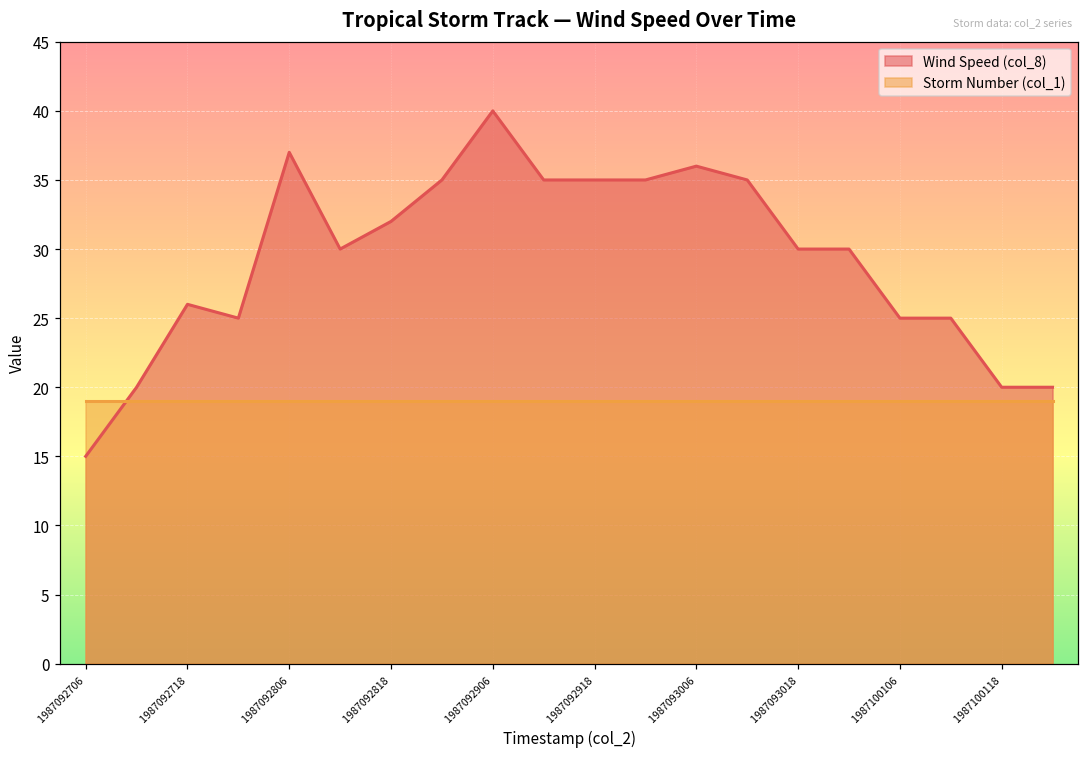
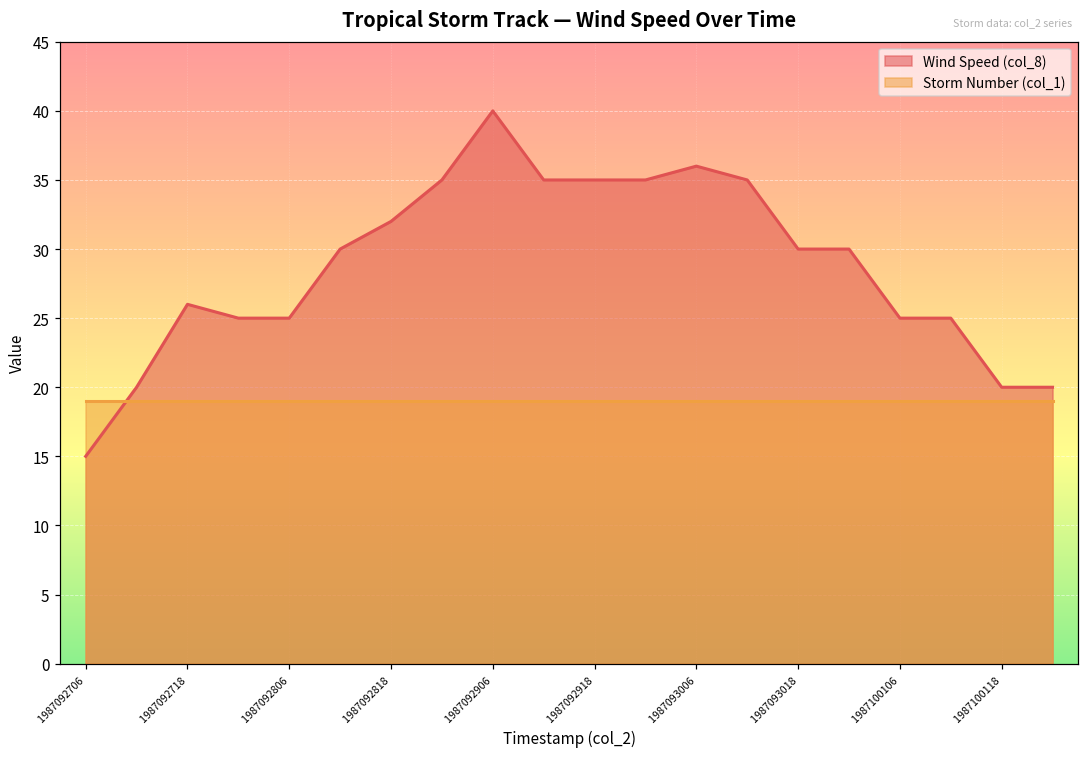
  {
    "Wind Speed (col_8)": {
      "1987092706": 15,
      "1987092718": 26,
-     "1987092806": 37,
+     "1987092806": 25,
      "1987092818": 32,
      "1987092906": 40,
      "1987092918": 35,
      "1987093006": 36,
      "1987093018": 30,
      "1987100106": 25,
      "1987100118": 20
    },
    "Storm Number (col_1)": {
      "1987092706": 19,
      "1987092718": 19,
      "1987092806": 19,
      "1987092818": 19,
      "1987092906": 19,
      "1987092918": 19,
      "1987093006": 19,
      "1987093018": 19,
      "1987100106": 19,
      "1987100118": 19
    }
  }
